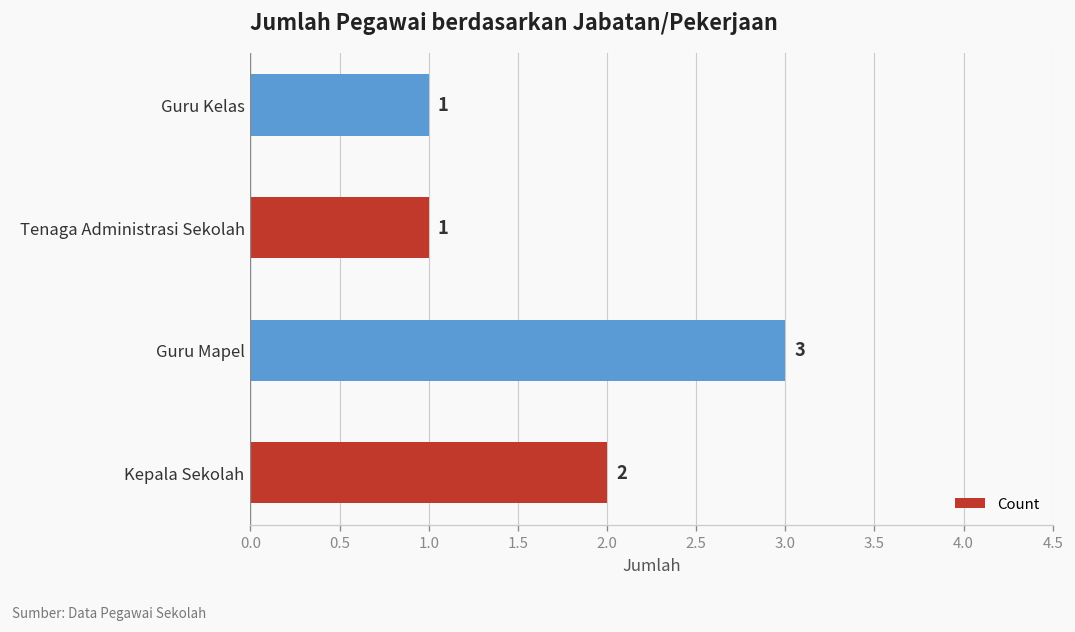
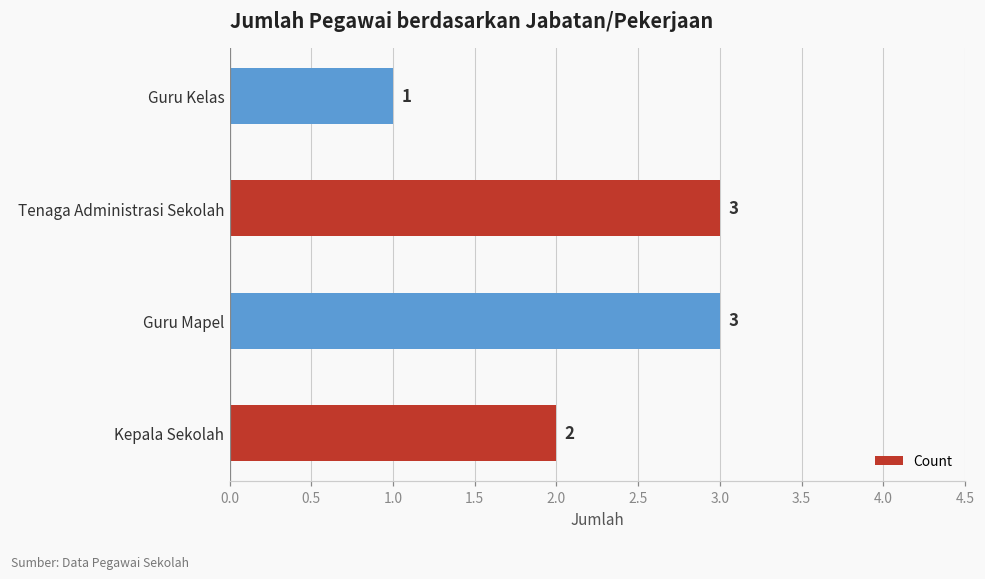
  {
    "Guru Kelas": 1,
-   "Tenaga Administrasi Sekolah": 1,
+   "Tenaga Administrasi Sekolah": 3,
    "Guru Mapel": 3,
    "Kepala Sekolah": 2
  }
